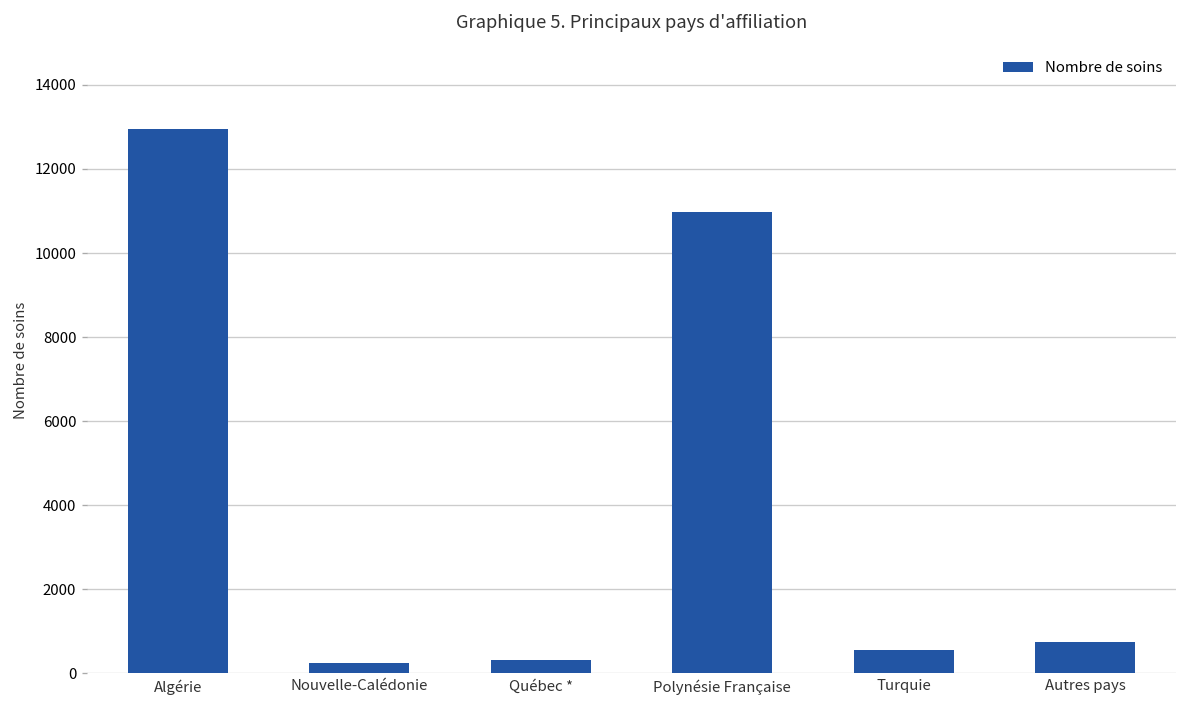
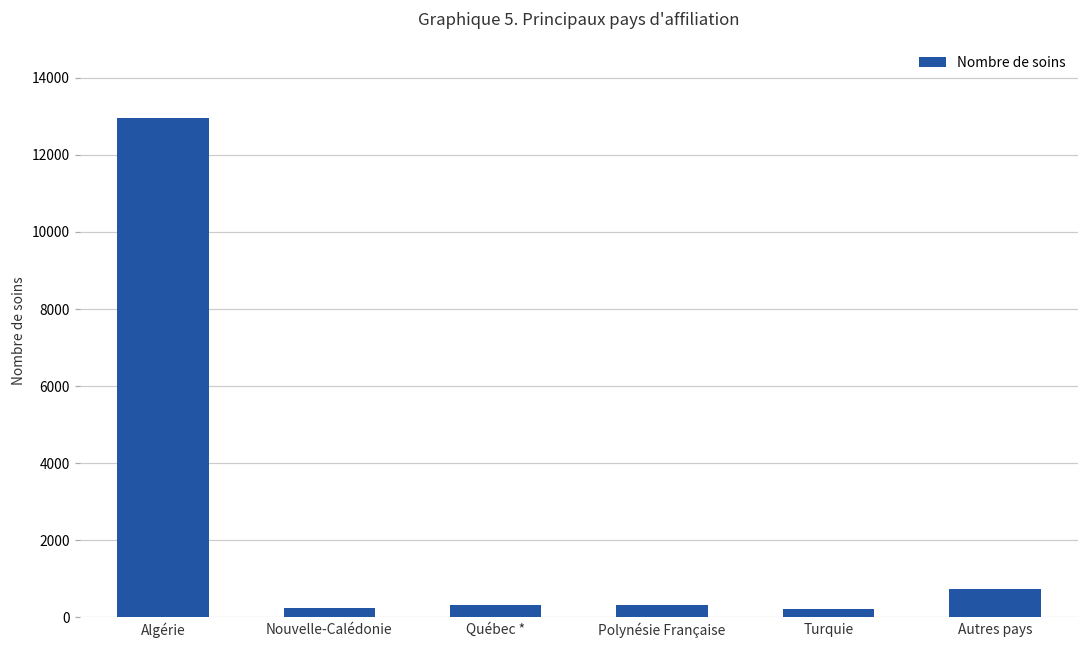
  {
    "Algérie": 12900,
    "Nouvelle-Calédonie": 200,
    "Québec *": 300,
-   "Polynésie Française": 11000,
-   "Turquie": 600,
+   "Polynésie Française": 300,
+   "Turquie": 200,
    "Autres pays": 700
  }
